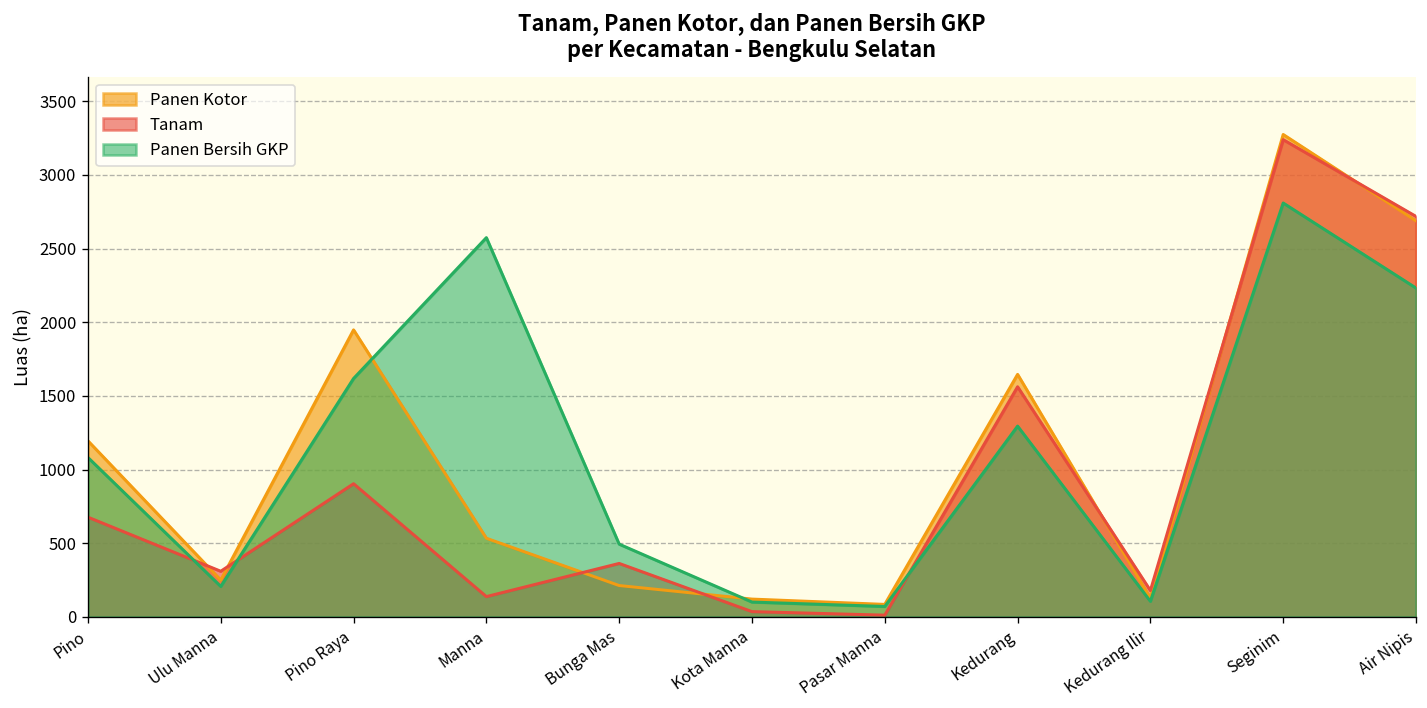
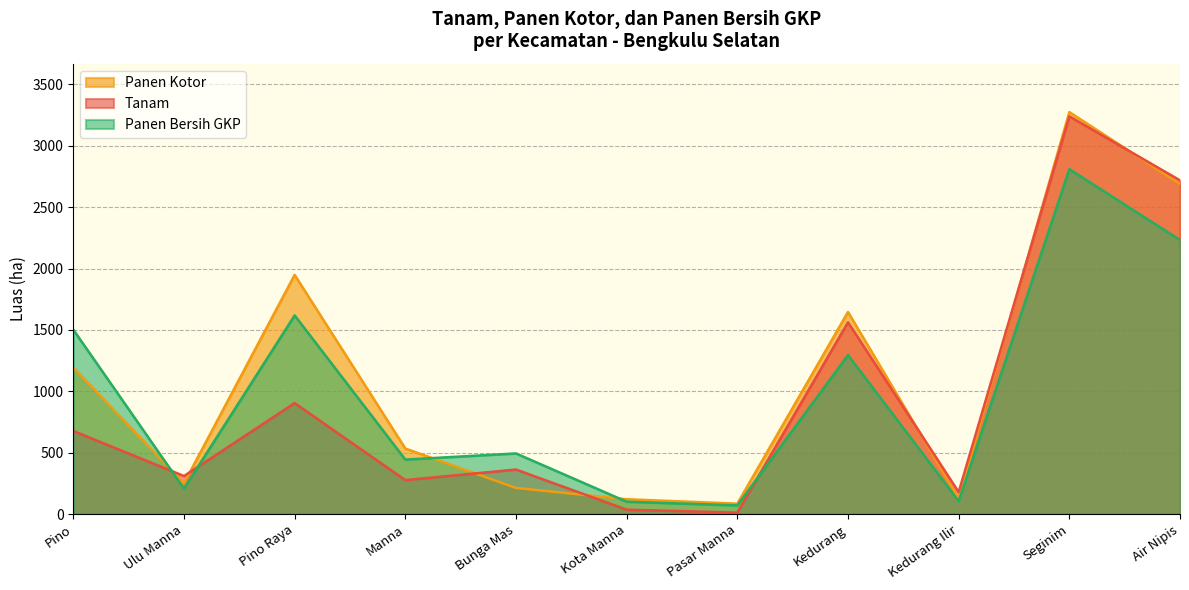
  {
    "Panen Kotor": {
      "Pino": 1200,
      "Ulu Manna": 250,
      "Pino Raya": 1950,
      "Manna": 530,
      "Bunga Mas": 210,
      "Kedurang": 1650,
      "Kedurang Ilir": 130,
      "Seginim": 3270,
      "Air Nipis": 2690
    },
    "Tanam": {
      "Pino": 680,
      "Ulu Manna": 310,
      "Pino Raya": 900,
-     "Manna": 140,
+     "Manna": 280,
      "Bunga Mas": 360,
      "Kota Manna": 40,
      "Pasar Manna": 10,
      "Kedurang": 1560,
      "Kedurang Ilir": 180,
      "Seginim": 3240,
      "Air Nipis": 2720
    },
    "Panen Bersih GKP": {
-     "Pino": 1080,
+     "Pino": 1500,
      "Ulu Manna": 210,
      "Pino Raya": 1620,
-     "Manna": 2570,
+     "Manna": 440,
      "Bunga Mas": 490,
      "Kedurang": 1300,
      "Kedurang Ilir": 110,
      "Seginim": 2810,
      "Air Nipis": 2230
    }
  }
